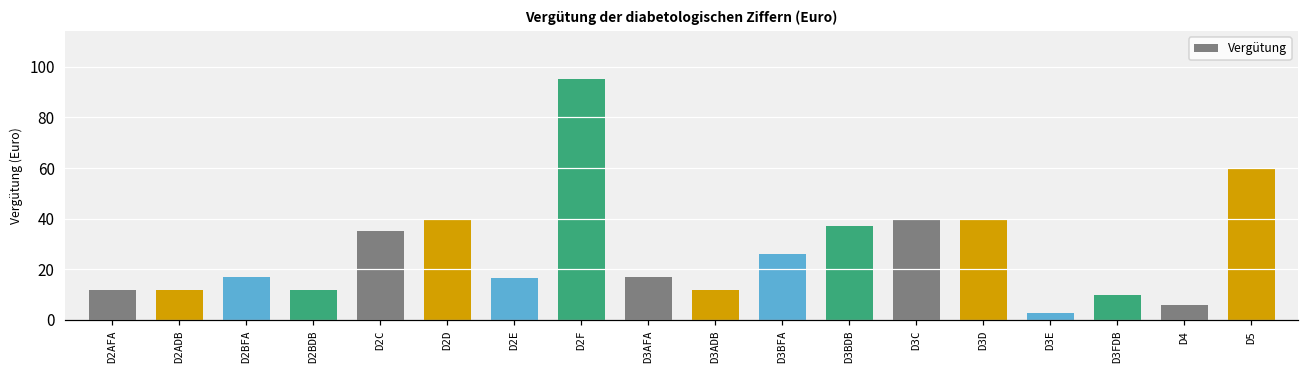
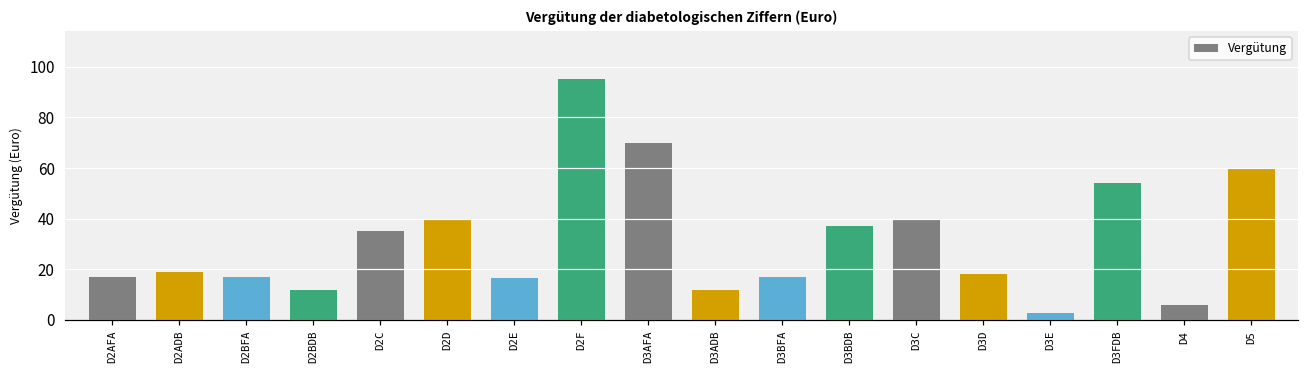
  {
-   "D2AFA": 12,
-   "D2ADB": 12,
+   "D2AFA": 17,
+   "D2ADB": 19,
    "D2BFA": 17,
    "D2BDB": 12,
    "D2C": 35,
    "D2D": 40,
    "D2E": 16,
    "D2F": 95,
-   "D3AFA": 17,
+   "D3AFA": 70,
    "D3ADB": 12,
-   "D3BFA": 26,
+   "D3BFA": 17,
    "D3BDB": 37,
    "D3C": 40,
-   "D3D": 40,
+   "D3D": 18,
    "D3E": 3,
-   "D3FDB": 10,
+   "D3FDB": 54,
    "D4": 6,
    "D5": 60
  }
